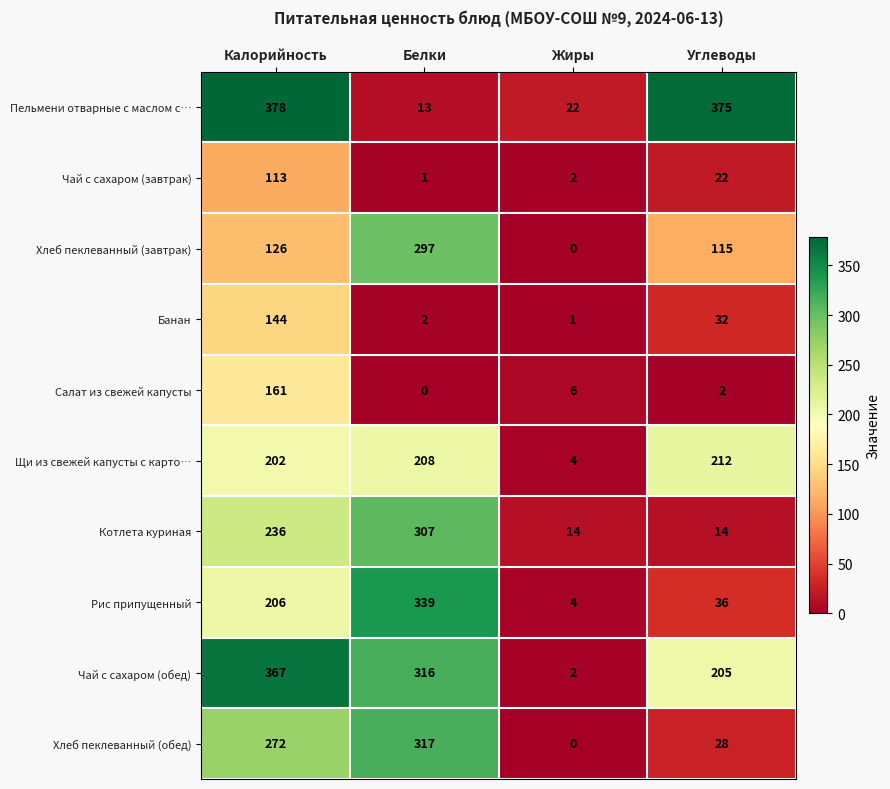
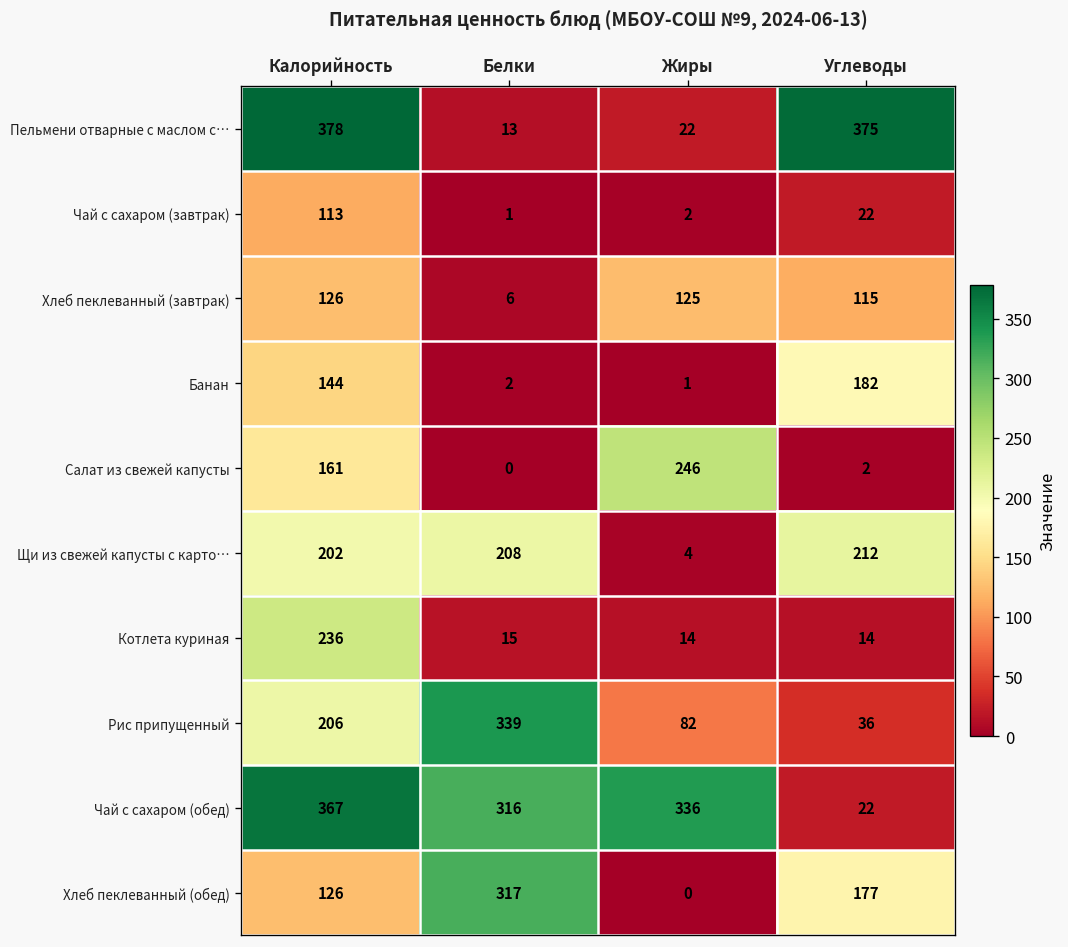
  {
    "Пельмени отварные с маслом с…": {
      "Калорийность": 378,
      "Белки": 13,
      "Жиры": 22,
      "Углеводы": 375
    },
    "Чай с сахаром (завтрак)": {
      "Калорийность": 113,
      "Белки": 1,
      "Жиры": 2,
      "Углеводы": 22
    },
    "Хлеб пеклеванный (завтрак)": {
      "Калорийность": 126,
-     "Белки": 297,
-     "Жиры": 0,
+     "Белки": 6,
+     "Жиры": 125,
      "Углеводы": 115
    },
    "Банан": {
      "Калорийность": 144,
      "Белки": 2,
      "Жиры": 1,
-     "Углеводы": 32
+     "Углеводы": 182
    },
    "Салат из свежей капусты": {
      "Калорийность": 161,
      "Белки": 0,
-     "Жиры": 6,
+     "Жиры": 246,
      "Углеводы": 2
    },
    "Щи из свежей капусты с карто…": {
      "Калорийность": 202,
      "Белки": 208,
      "Жиры": 4,
      "Углеводы": 212
    },
    "Котлета куриная": {
      "Калорийность": 236,
-     "Белки": 307,
+     "Белки": 15,
      "Жиры": 14,
      "Углеводы": 14
    },
    "Рис припущенный": {
      "Калорийность": 206,
      "Белки": 339,
-     "Жиры": 4,
+     "Жиры": 82,
      "Углеводы": 36
    },
    "Чай с сахаром (обед)": {
      "Калорийность": 367,
      "Белки": 316,
-     "Жиры": 2,
-     "Углеводы": 205
+     "Жиры": 336,
+     "Углеводы": 22
    },
    "Хлеб пеклеванный (обед)": {
-     "Калорийность": 272,
+     "Калорийность": 126,
      "Белки": 317,
      "Жиры": 0,
-     "Углеводы": 28
+     "Углеводы": 177
    }
  }
